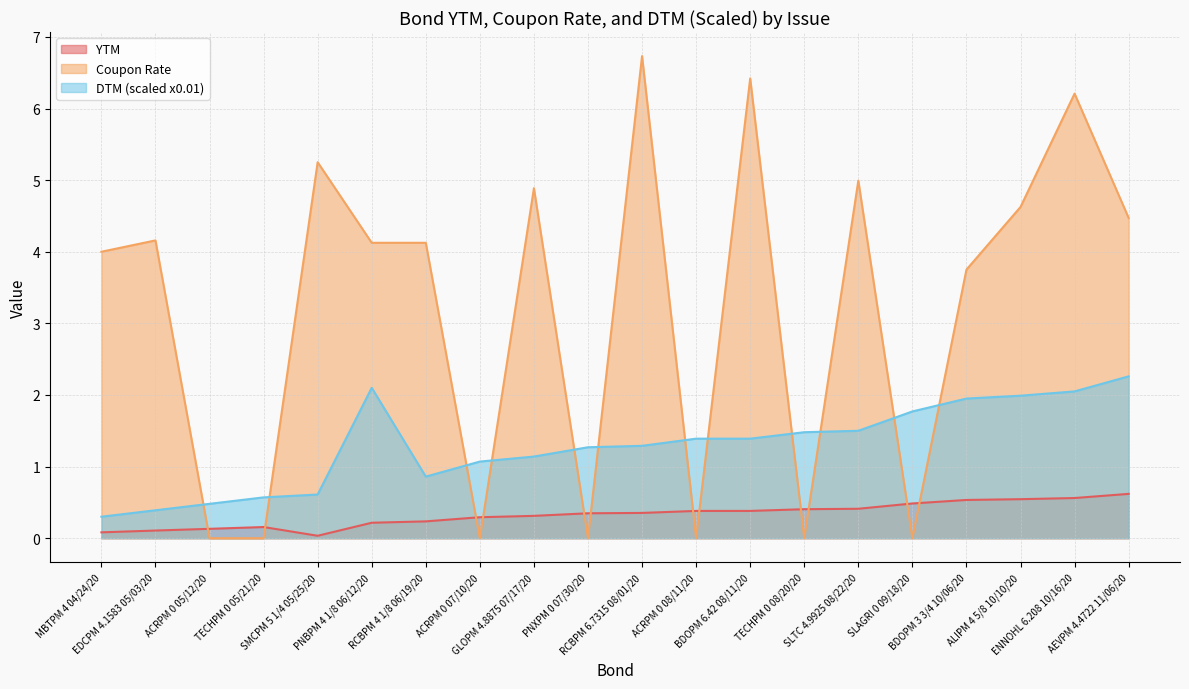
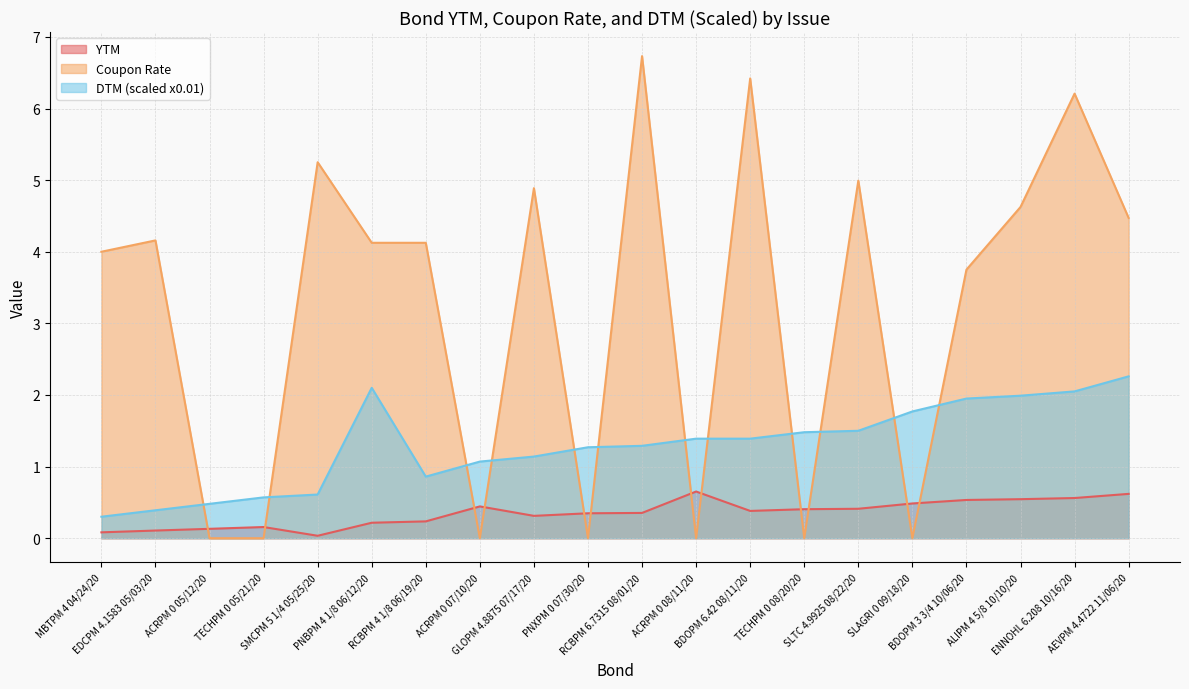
  {
    "YTM": {
      "MBTPM 4 04/24/20": 0.1,
      "EDCPM 4.1583 05/03/20": 0.1,
      "ACRPM 0 05/12/20": 0.1,
      "TECHPM 0 05/21/20": 0.2,
      "SMCPM 5 1/4 05/25/20": 0.0,
      "PNBPM 4 1/8 06/12/20": 0.2,
      "RCBPM 4 1/8 06/19/20": 0.2,
-     "ACRPM 0 07/10/20": 0.3,
+     "ACRPM 0 07/10/20": 0.4,
      "GLOPM 4.8875 07/17/20": 0.3,
      "PNXPM 0 07/30/20": 0.3,
      "RCBPM 6.7315 08/01/20": 0.4,
-     "ACRPM 0 08/11/20": 0.4,
+     "ACRPM 0 08/11/20": 0.7,
      "BDOPM 6.42 08/11/20": 0.4,
      "TECHPM 0 08/20/20": 0.4,
      "SLTC 4.9925 08/22/20": 0.4,
      "SLAGRI 0 09/18/20": 0.5,
      "BDOPM 3 3/4 10/06/20": 0.5,
      "ALIPM 4 5/8 10/10/20": 0.5,
      "ENNOHL 6.208 10/16/20": 0.6,
      "AEVPM 4.4722 11/06/20": 0.6
    },
    "Coupon Rate": {
      "MBTPM 4 04/24/20": 4.0,
      "EDCPM 4.1583 05/03/20": 4.2,
      "ACRPM 0 05/12/20": 0.0,
      "TECHPM 0 05/21/20": 0.0,
      "SMCPM 5 1/4 05/25/20": 5.3,
      "PNBPM 4 1/8 06/12/20": 4.1,
      "RCBPM 4 1/8 06/19/20": 4.1,
      "ACRPM 0 07/10/20": 0.0,
      "GLOPM 4.8875 07/17/20": 4.9,
      "PNXPM 0 07/30/20": 0.0,
      "RCBPM 6.7315 08/01/20": 6.7,
      "ACRPM 0 08/11/20": 0.0,
      "BDOPM 6.42 08/11/20": 6.4,
      "TECHPM 0 08/20/20": 0.0,
      "SLTC 4.9925 08/22/20": 5.0,
      "SLAGRI 0 09/18/20": 0.0,
      "BDOPM 3 3/4 10/06/20": 3.8,
      "ALIPM 4 5/8 10/10/20": 4.6,
      "ENNOHL 6.208 10/16/20": 6.2,
      "AEVPM 4.4722 11/06/20": 4.5
    },
    "DTM (scaled x0.01)": {
      "MBTPM 4 04/24/20": 0.3,
      "EDCPM 4.1583 05/03/20": 0.4,
      "ACRPM 0 05/12/20": 0.5,
      "TECHPM 0 05/21/20": 0.6,
      "SMCPM 5 1/4 05/25/20": 0.6,
      "PNBPM 4 1/8 06/12/20": 2.1,
      "RCBPM 4 1/8 06/19/20": 0.9,
      "ACRPM 0 07/10/20": 1.1,
      "GLOPM 4.8875 07/17/20": 1.1,
      "PNXPM 0 07/30/20": 1.3,
      "RCBPM 6.7315 08/01/20": 1.3,
      "ACRPM 0 08/11/20": 1.4,
      "BDOPM 6.42 08/11/20": 1.4,
      "TECHPM 0 08/20/20": 1.5,
      "SLTC 4.9925 08/22/20": 1.5,
      "SLAGRI 0 09/18/20": 1.8,
      "BDOPM 3 3/4 10/06/20": 2.0,
      "ALIPM 4 5/8 10/10/20": 2.0,
      "ENNOHL 6.208 10/16/20": 2.1,
      "AEVPM 4.4722 11/06/20": 2.3
    }
  }
